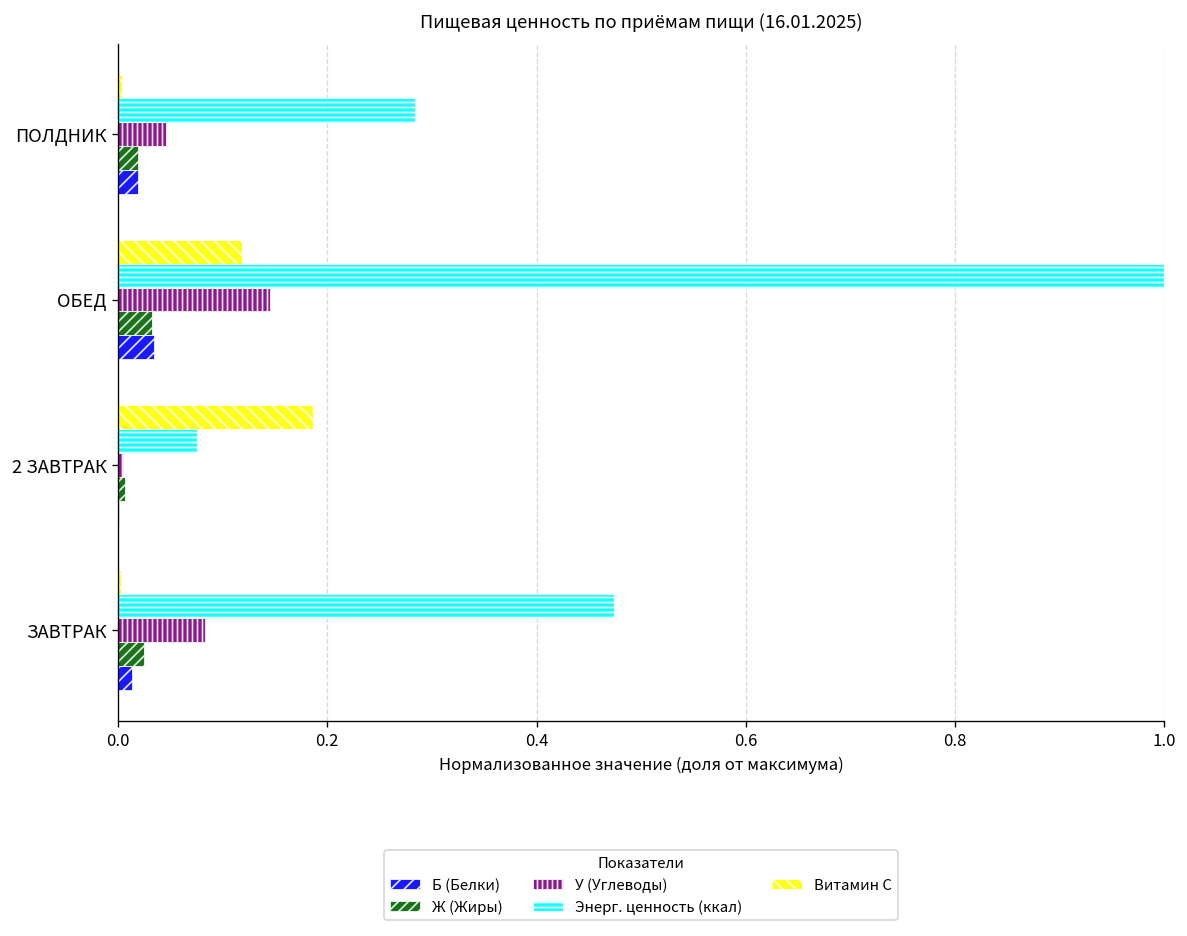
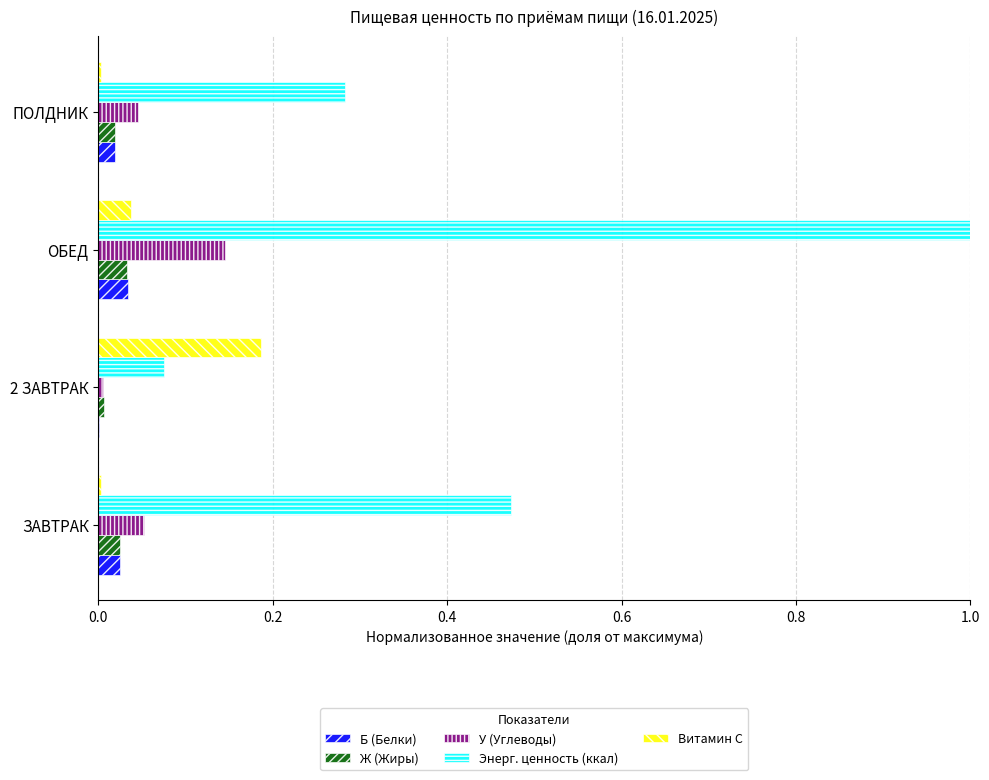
  {
    "Б (Белки)": {
      "ПОЛДНИК": 0.02,
      "ОБЕД": 0.03,
-     "ЗАВТРАК": 0.01
+     "ЗАВТРАК": 0.03
    },
    "Ж (Жиры)": {
      "ПОЛДНИК": 0.02,
      "ОБЕД": 0.03,
      "2 ЗАВТРАК": 0.01,
      "ЗАВТРАК": 0.02
    },
    "У (Углеводы)": {
      "ПОЛДНИК": 0.05,
      "ОБЕД": 0.15,
      "2 ЗАВТРАК": 0.00,
-     "ЗАВТРАК": 0.08
+     "ЗАВТРАК": 0.05
    },
    "Энерг. ценность (ккал)": {
      "ПОЛДНИК": 0.28,
      "ОБЕД": 1.00,
      "2 ЗАВТРАК": 0.08,
      "ЗАВТРАК": 0.47
    },
    "Витамин С": {
      "ПОЛДНИК": 0.00,
-     "ОБЕД": 0.12,
+     "ОБЕД": 0.04,
      "2 ЗАВТРАК": 0.19
    }
  }
